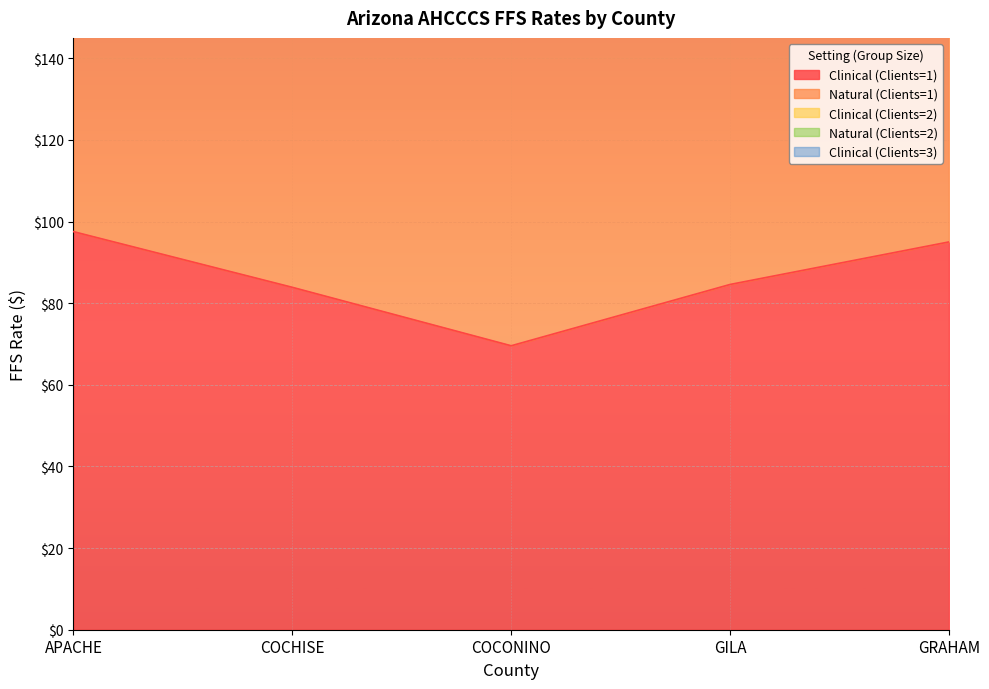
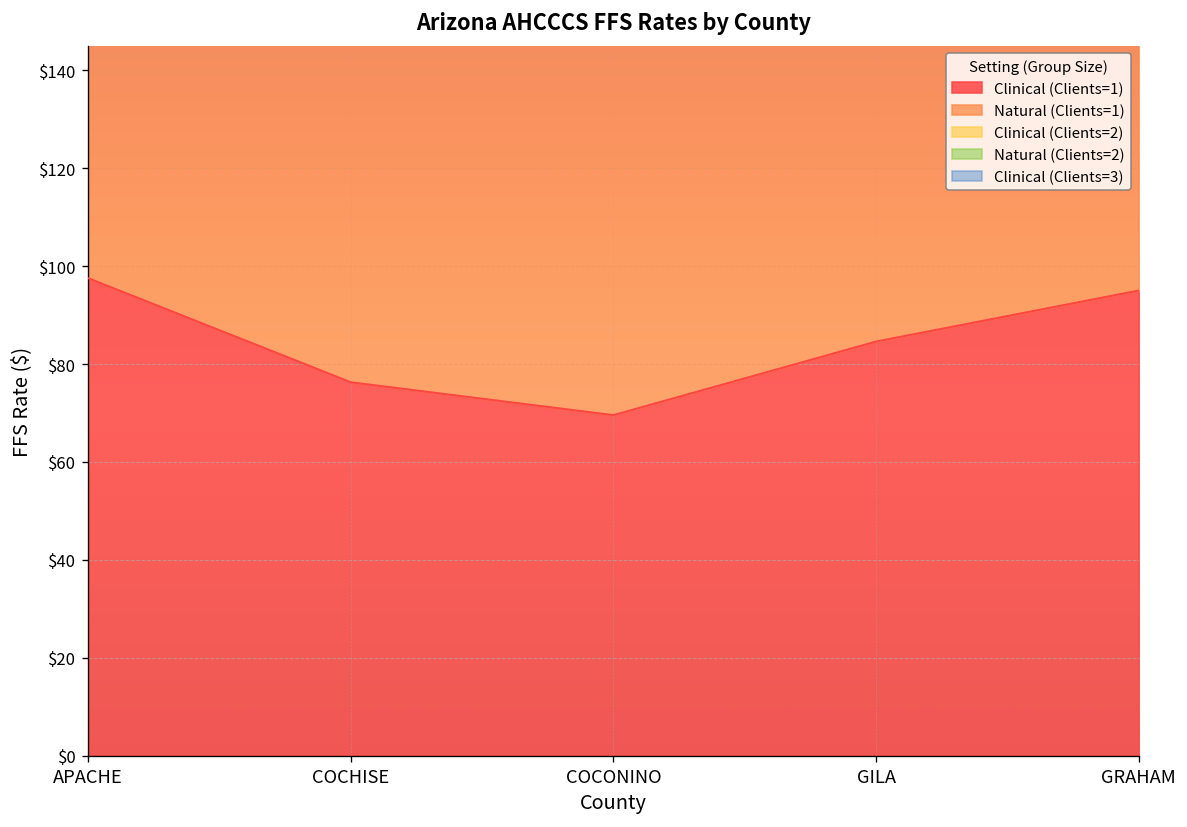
  {
    "Clinical (Clients=1)": {
      "APACHE": "$98",
-     "COCHISE": "$84",
+     "COCHISE": "$76",
      "COCONINO": "$70",
      "GILA": "$85",
      "GRAHAM": "$95"
    }
  }
